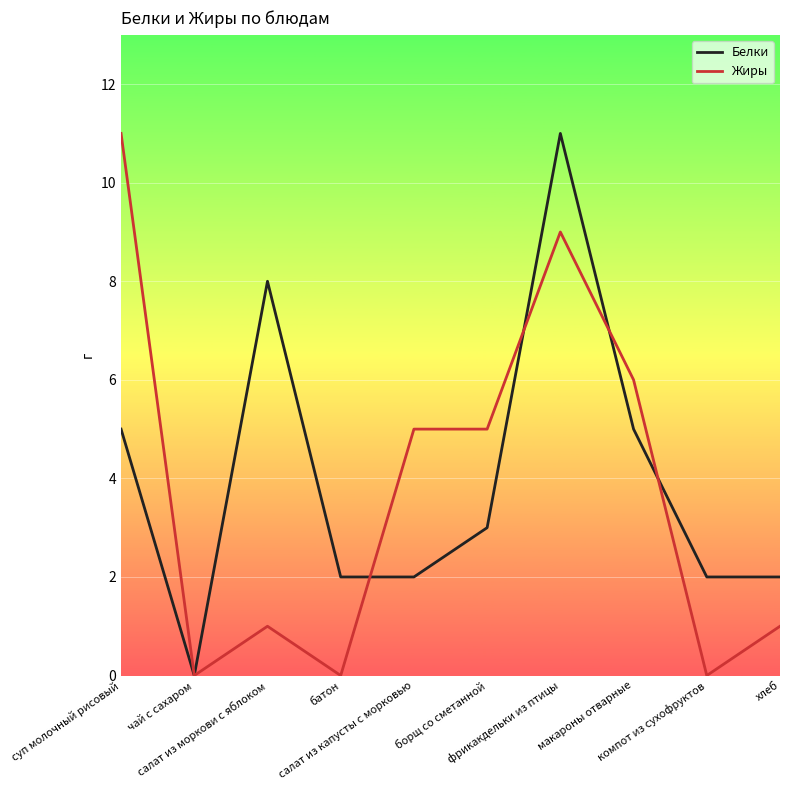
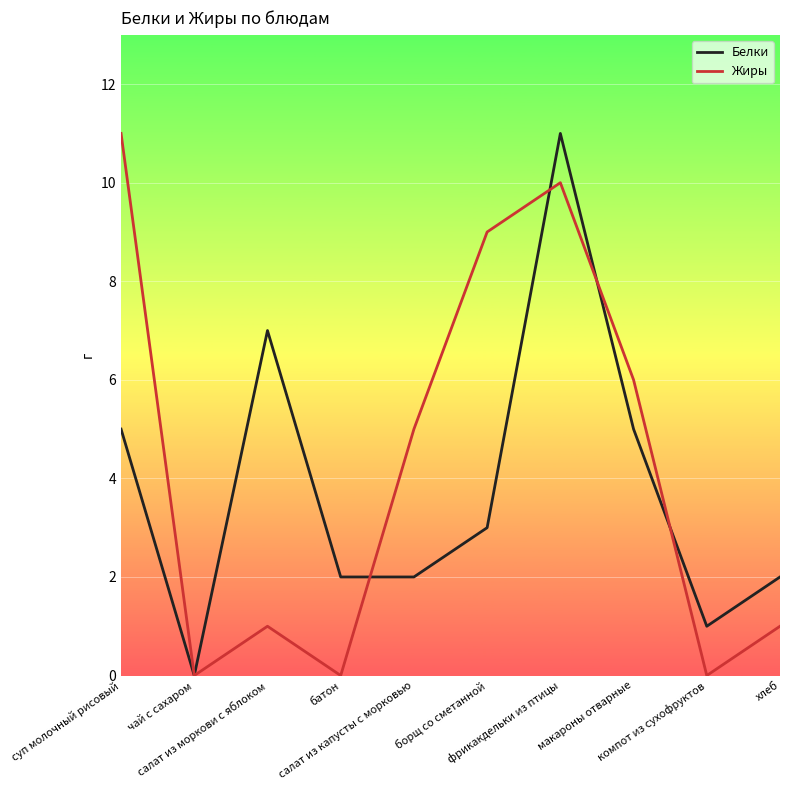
  {
    "Белки": {
      "суп молочный рисовый": 5,
-     "салат из моркови с яблоком": 8,
+     "салат из моркови с яблоком": 7,
      "батон": 2,
      "салат из капусты с морковью": 2,
      "борщ со сметанной": 3,
      "фрикакдельки из птицы": 11,
      "макароны отварные": 5,
-     "компот из сухофруктов": 2,
+     "компот из сухофруктов": 1,
      "хлеб": 2
    },
    "Жиры": {
      "суп молочный рисовый": 11,
      "салат из моркови с яблоком": 1,
      "батон": 0,
      "салат из капусты с морковью": 5,
-     "борщ со сметанной": 5,
-     "фрикакдельки из птицы": 9,
+     "борщ со сметанной": 9,
+     "фрикакдельки из птицы": 10,
      "макароны отварные": 6,
      "компот из сухофруктов": 0,
      "хлеб": 1
    }
  }
